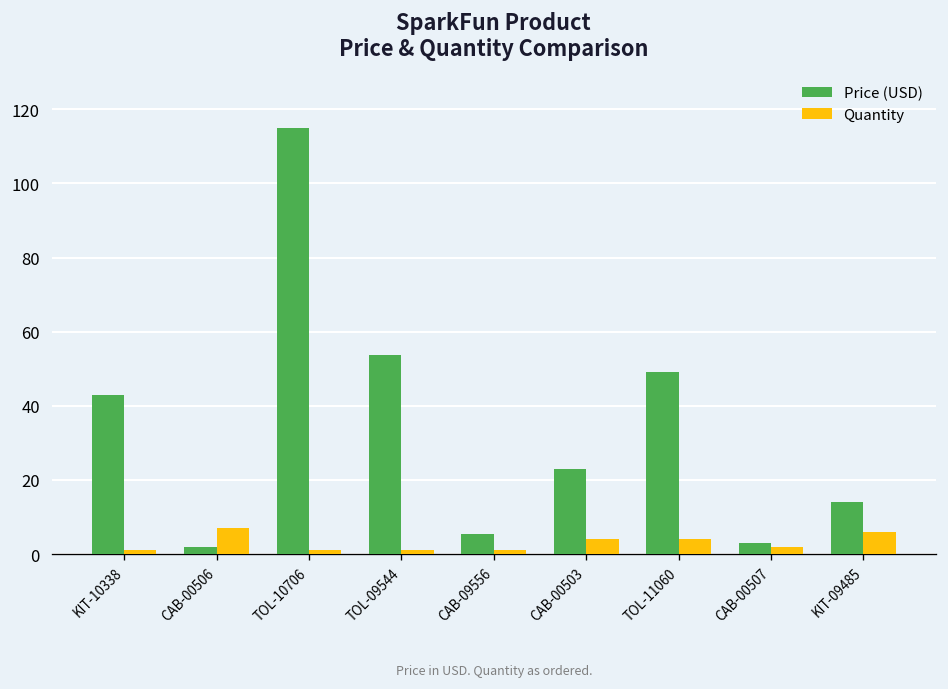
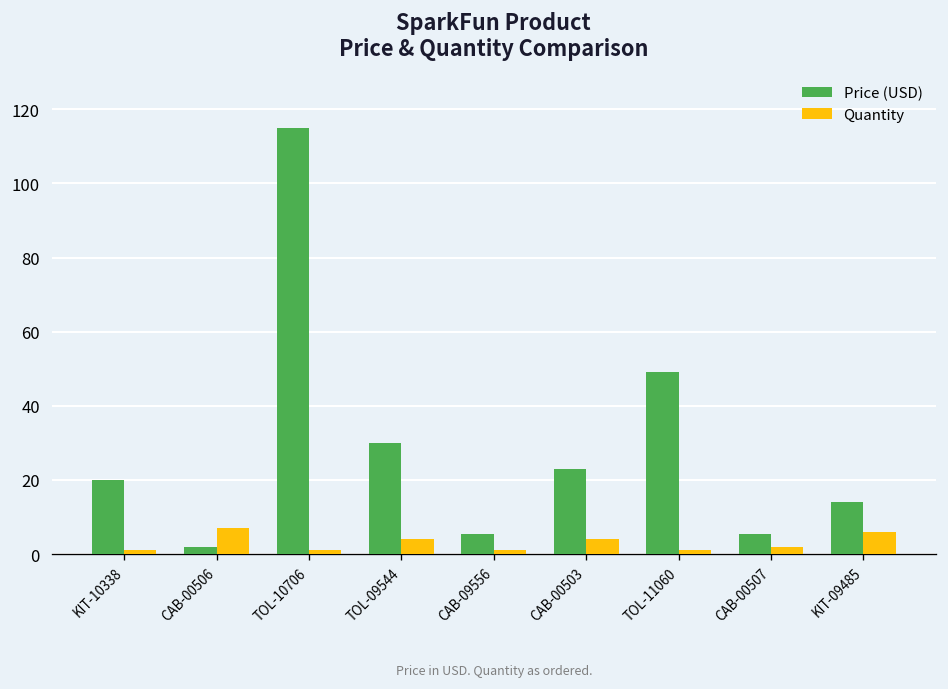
  {
    "Price (USD)": {
-     "KIT-10338": 43,
+     "KIT-10338": 20,
      "CAB-00506": 2,
      "TOL-10706": 115,
-     "TOL-09544": 54,
+     "TOL-09544": 30,
      "CAB-09556": 6,
      "CAB-00503": 23,
      "TOL-11060": 49,
-     "CAB-00507": 3,
+     "CAB-00507": 6,
      "KIT-09485": 14
    },
    "Quantity": {
      "KIT-10338": 1,
      "CAB-00506": 7,
      "TOL-10706": 1,
-     "TOL-09544": 1,
+     "TOL-09544": 4,
      "CAB-09556": 1,
      "CAB-00503": 4,
-     "TOL-11060": 4,
+     "TOL-11060": 1,
      "CAB-00507": 2,
      "KIT-09485": 6
    }
  }
